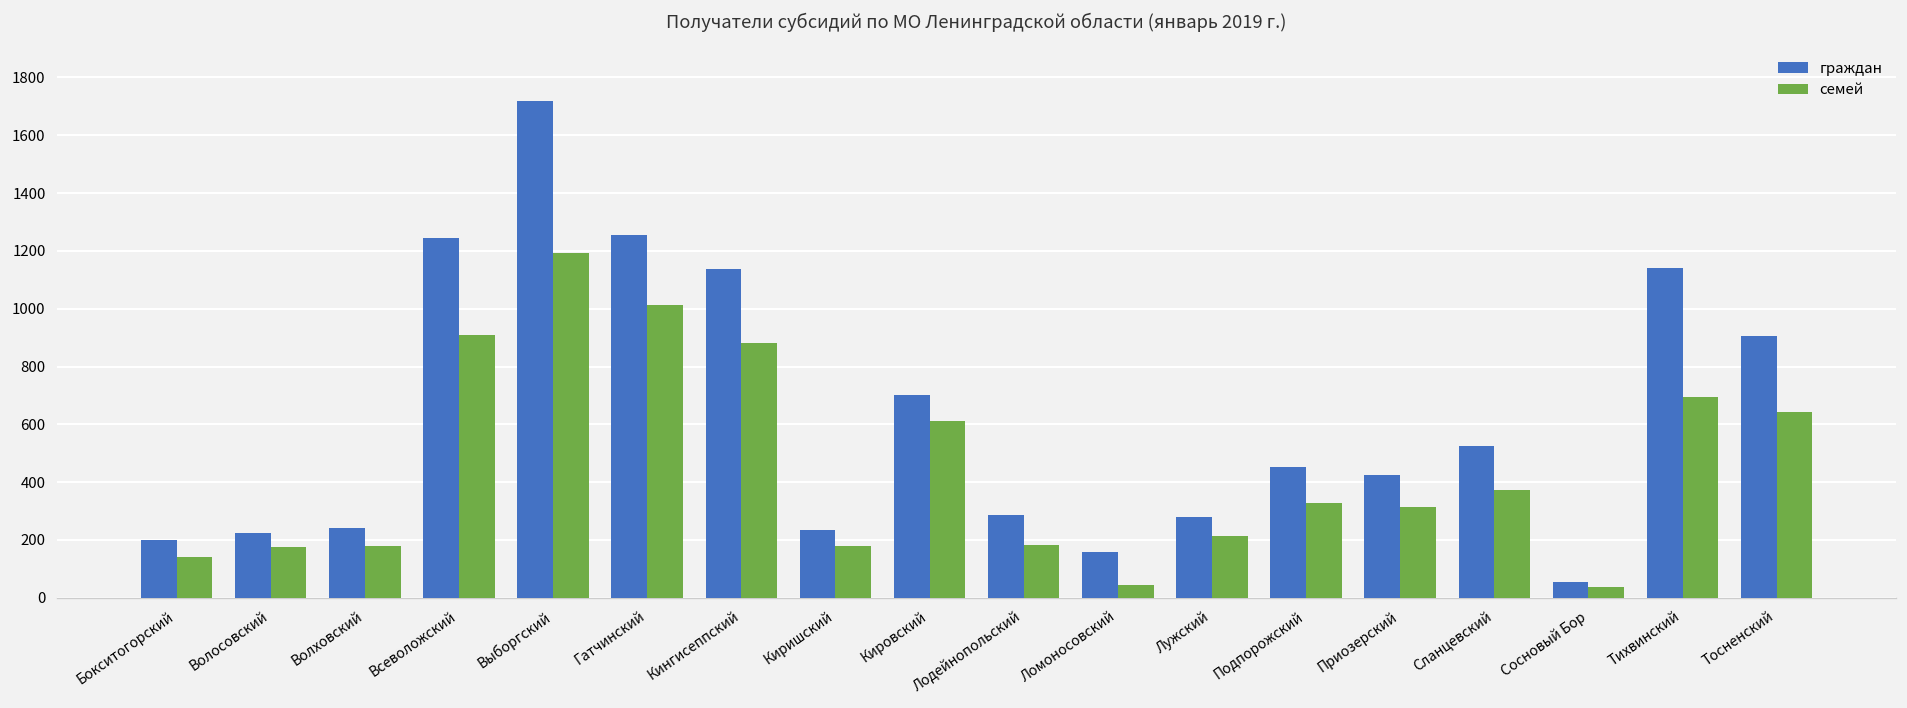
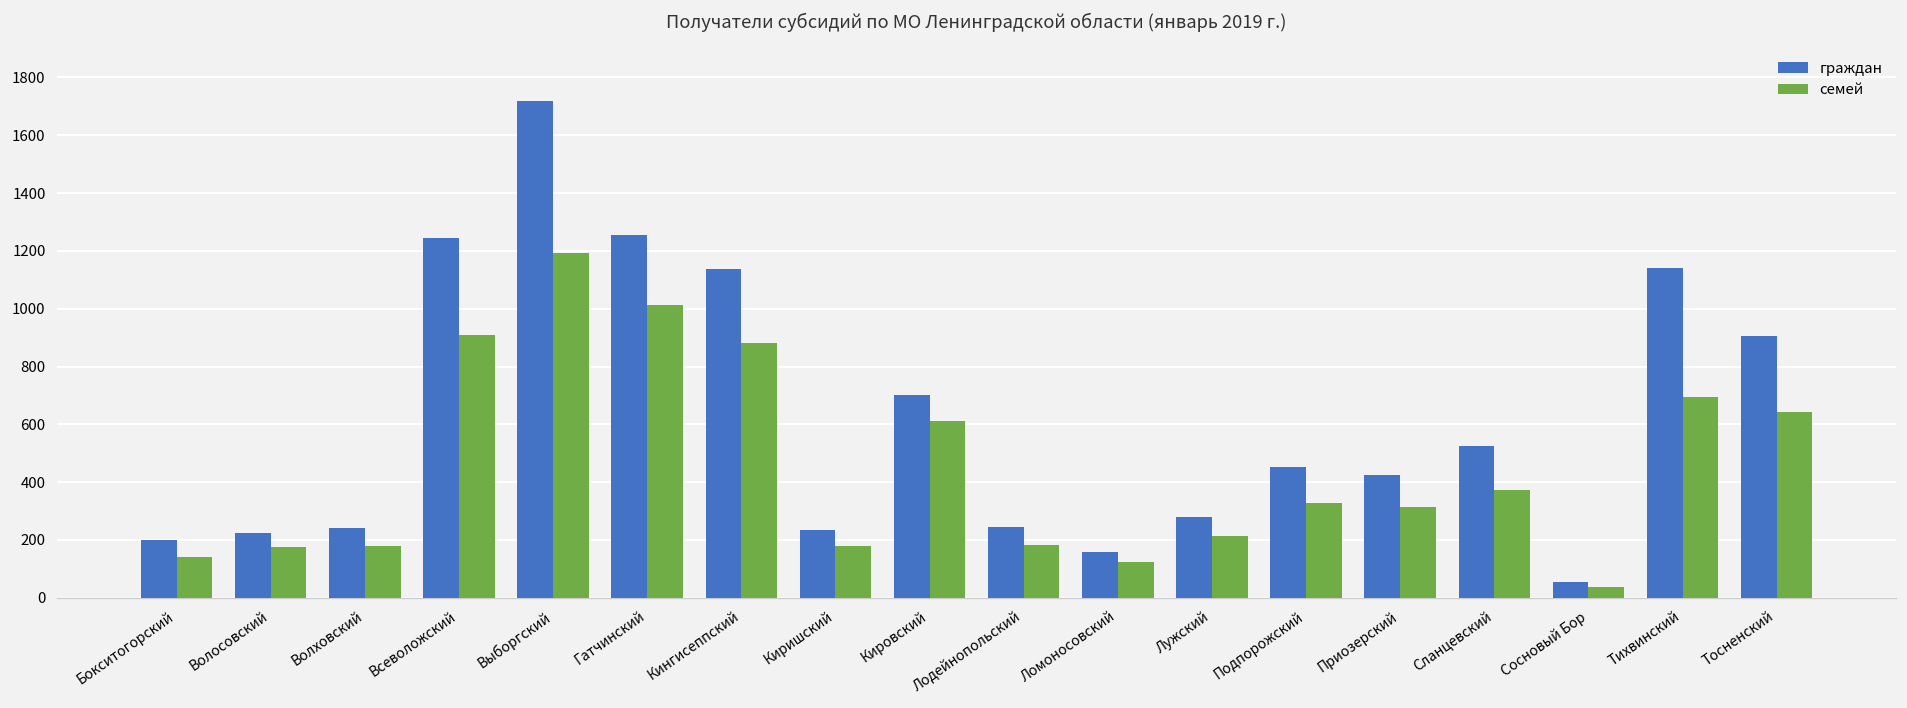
  {
    "граждан": {
      "Бокситогорский": 200,
      "Волосовский": 230,
      "Волховский": 240,
      "Всеволожский": 1240,
      "Выборгский": 1720,
      "Гатчинский": 1260,
      "Кингисеппский": 1140,
      "Киришский": 230,
      "Кировский": 700,
-     "Лодейнопольский": 290,
+     "Лодейнопольский": 250,
      "Ломоносовский": 160,
      "Лужский": 280,
      "Подпорожский": 450,
      "Приозерский": 430,
      "Сланцевский": 520,
      "Сосновый Бор": 50,
      "Тихвинский": 1140,
      "Тосненский": 910
    },
    "семей": {
      "Бокситогорский": 140,
      "Волосовский": 180,
      "Волховский": 180,
      "Всеволожский": 910,
      "Выборгский": 1190,
      "Гатчинский": 1010,
      "Кингисеппский": 880,
      "Киришский": 180,
      "Кировский": 610,
      "Лодейнопольский": 180,
-     "Ломоносовский": 40,
+     "Ломоносовский": 120,
      "Лужский": 220,
      "Подпорожский": 330,
      "Приозерский": 310,
      "Сланцевский": 370,
      "Сосновый Бор": 40,
      "Тихвинский": 690,
      "Тосненский": 640
    }
  }
